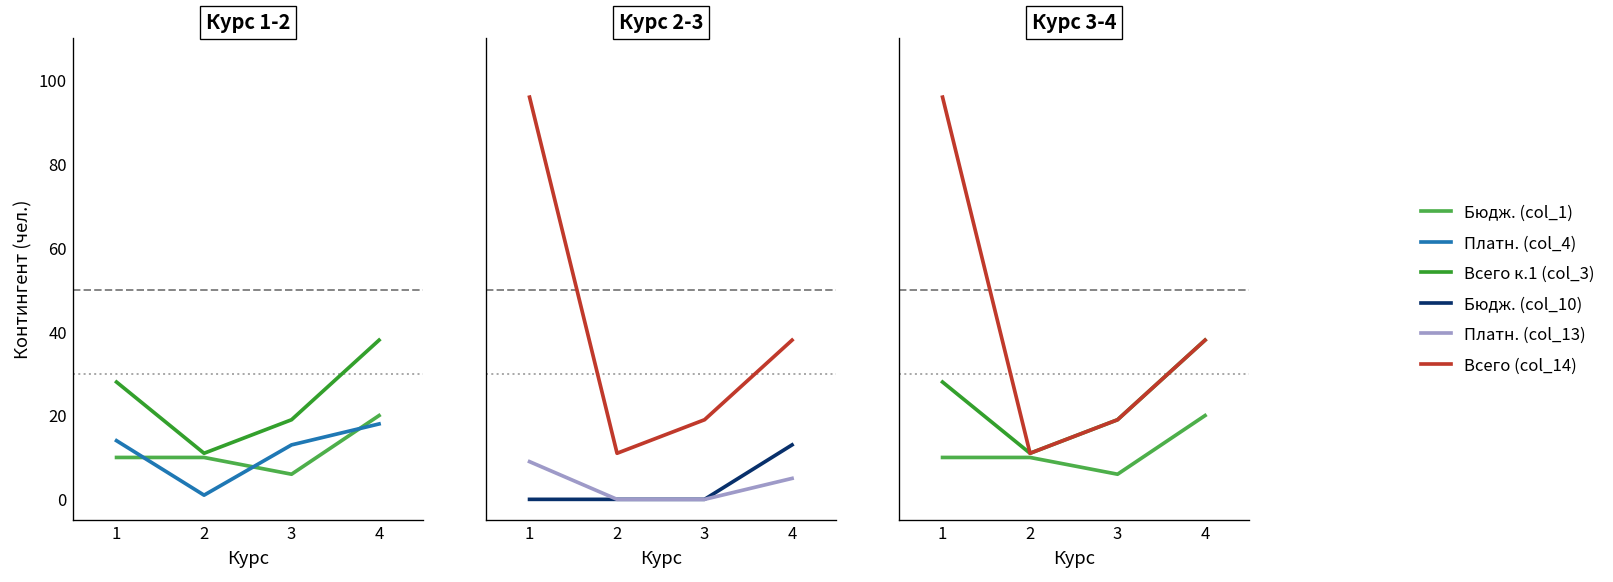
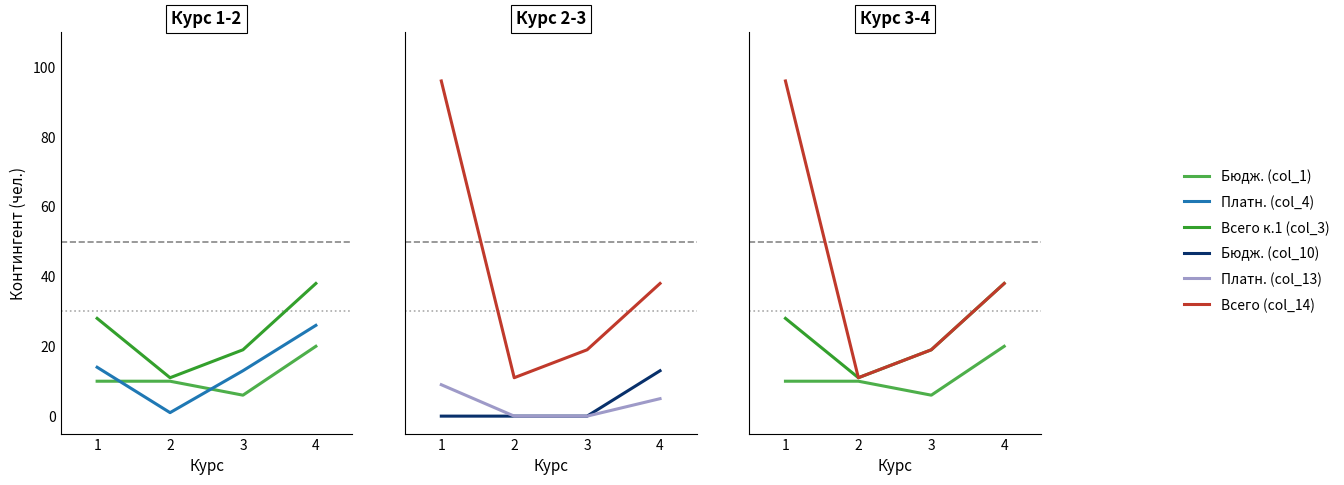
  {
    "Курс 1-2": {
      "Платн. (col_4)": {
        "1": 14,
        "2": 1,
        "3": 13,
-       "4": 18
+       "4": 26
      }
    }
  }
